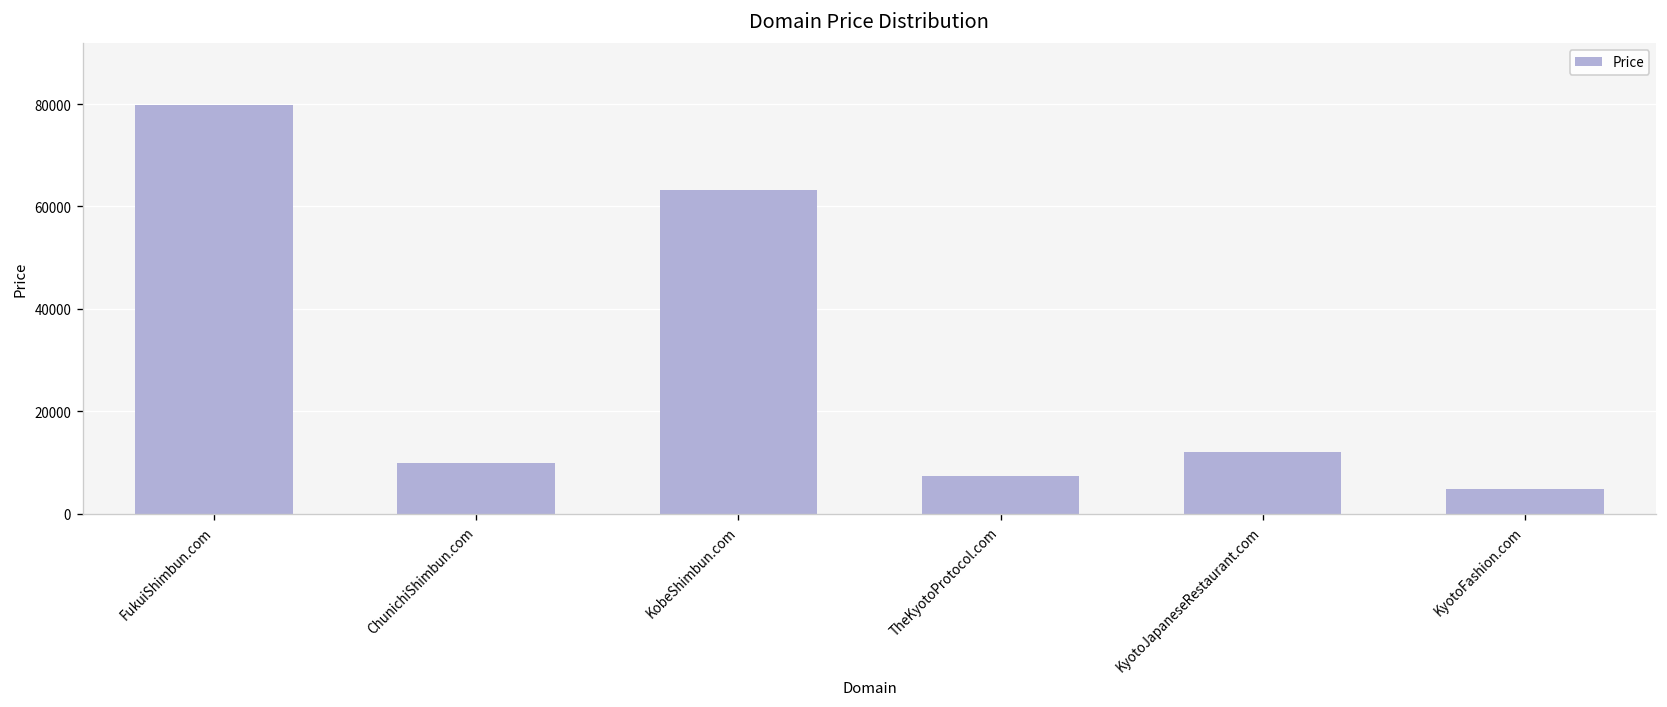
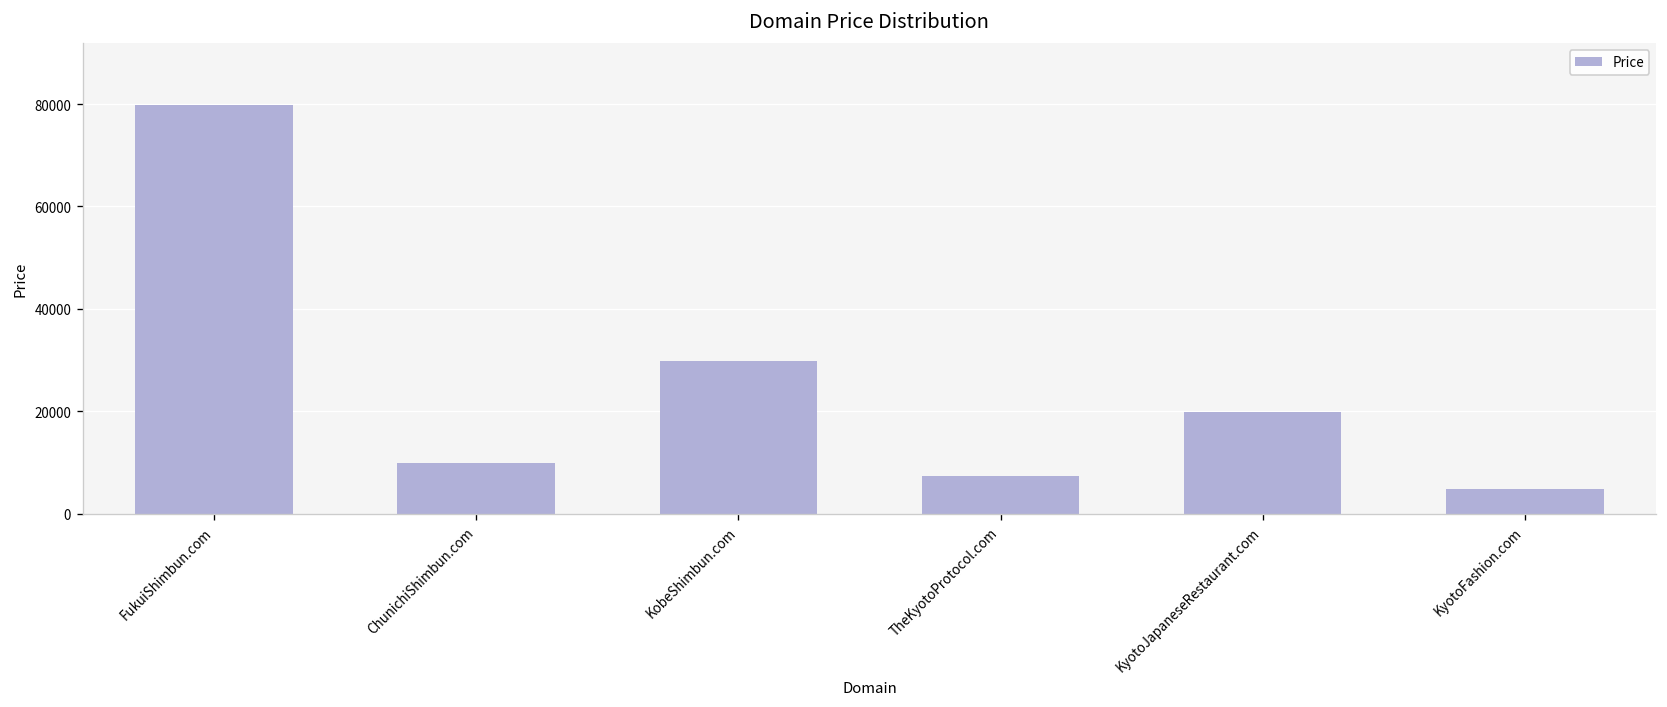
  {
    "FukuiShimbun.com": 80000,
    "ChunichiShimbun.com": 10000,
-   "KobeShimbun.com": 63000,
+   "KobeShimbun.com": 30000,
    "TheKyotoProtocol.com": 7000,
-   "KyotoJapaneseRestaurant.com": 12000,
+   "KyotoJapaneseRestaurant.com": 20000,
    "KyotoFashion.com": 5000
  }
